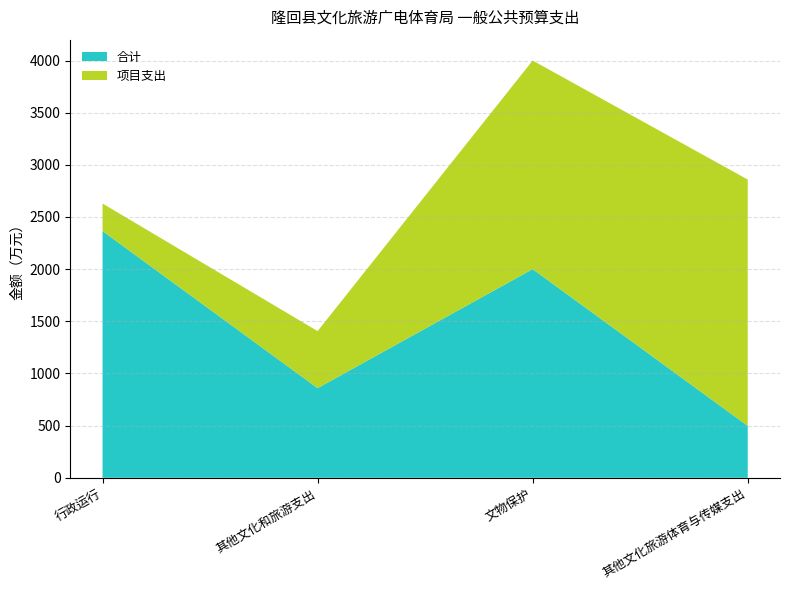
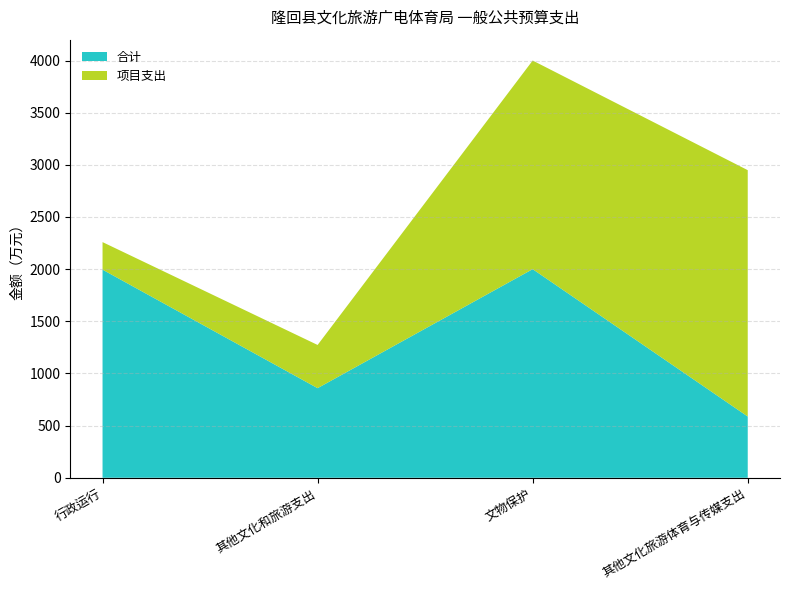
  {
    "合计": {
-     "行政运行": 2370,
+     "行政运行": 2000,
      "其他文化和旅游支出": 860,
      "文物保护": 2000,
-     "其他文化旅游体育与传媒支出": 500
+     "其他文化旅游体育与传媒支出": 590
    },
    "项目支出": {
      "行政运行": 260,
-     "其他文化和旅游支出": 550,
+     "其他文化和旅游支出": 410,
      "文物保护": 2000,
      "其他文化旅游体育与传媒支出": 2360
    }
  }
